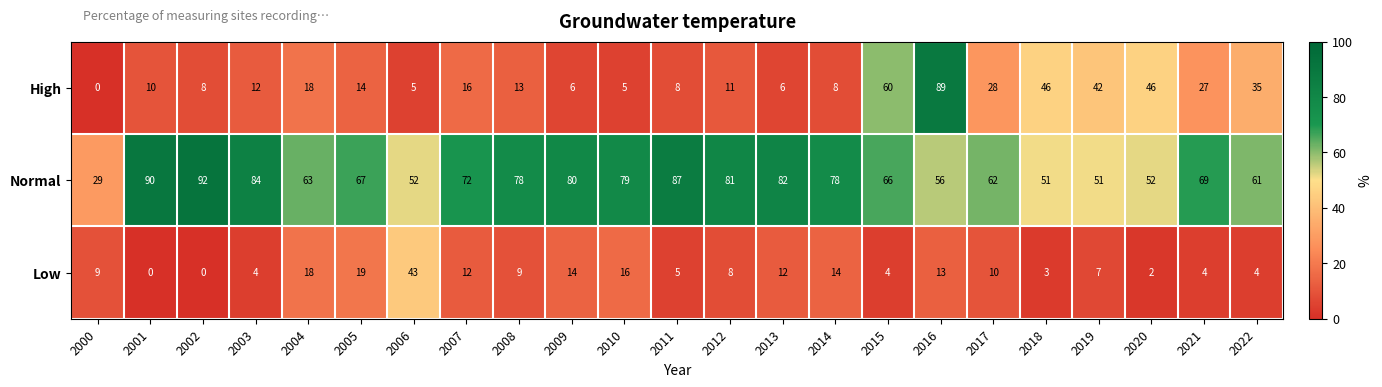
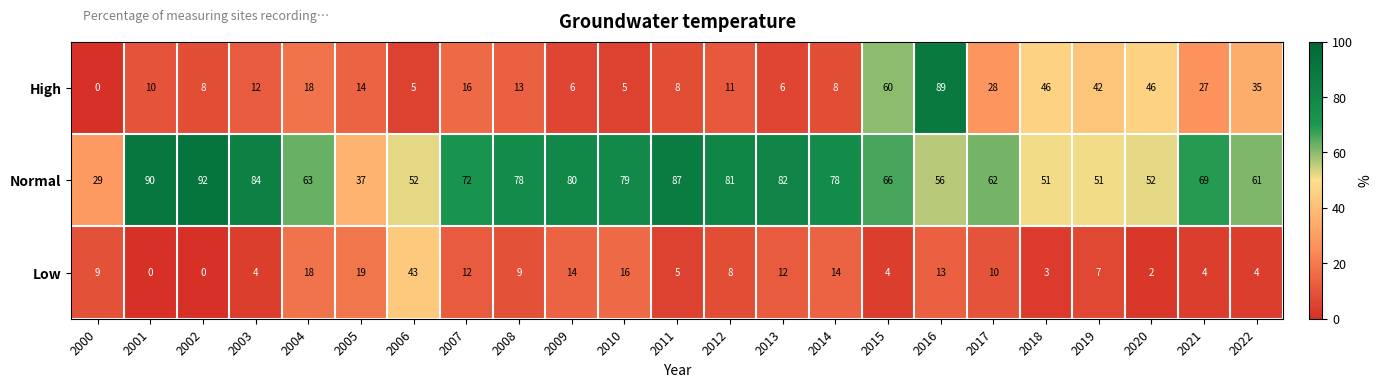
  {
    "High": {
      "2000": 0,
      "2001": 10,
      "2002": 8,
      "2003": 12,
      "2004": 18,
      "2005": 14,
      "2006": 5,
      "2007": 16,
      "2008": 13,
      "2009": 6,
      "2010": 5,
      "2011": 8,
      "2012": 11,
      "2013": 6,
      "2014": 8,
      "2015": 60,
      "2016": 89,
      "2017": 28,
      "2018": 46,
      "2019": 42,
      "2020": 46,
      "2021": 27,
      "2022": 35
    },
    "Normal": {
      "2000": 29,
      "2001": 90,
      "2002": 92,
      "2003": 84,
      "2004": 63,
-     "2005": 67,
+     "2005": 37,
      "2006": 52,
      "2007": 72,
      "2008": 78,
      "2009": 80,
      "2010": 79,
      "2011": 87,
      "2012": 81,
      "2013": 82,
      "2014": 78,
      "2015": 66,
      "2016": 56,
      "2017": 62,
      "2018": 51,
      "2019": 51,
      "2020": 52,
      "2021": 69,
      "2022": 61
    },
    "Low": {
      "2000": 9,
      "2001": 0,
      "2002": 0,
      "2003": 4,
      "2004": 18,
      "2005": 19,
      "2006": 43,
      "2007": 12,
      "2008": 9,
      "2009": 14,
      "2010": 16,
      "2011": 5,
      "2012": 8,
      "2013": 12,
      "2014": 14,
      "2015": 4,
      "2016": 13,
      "2017": 10,
      "2018": 3,
      "2019": 7,
      "2020": 2,
      "2021": 4,
      "2022": 4
    }
  }
